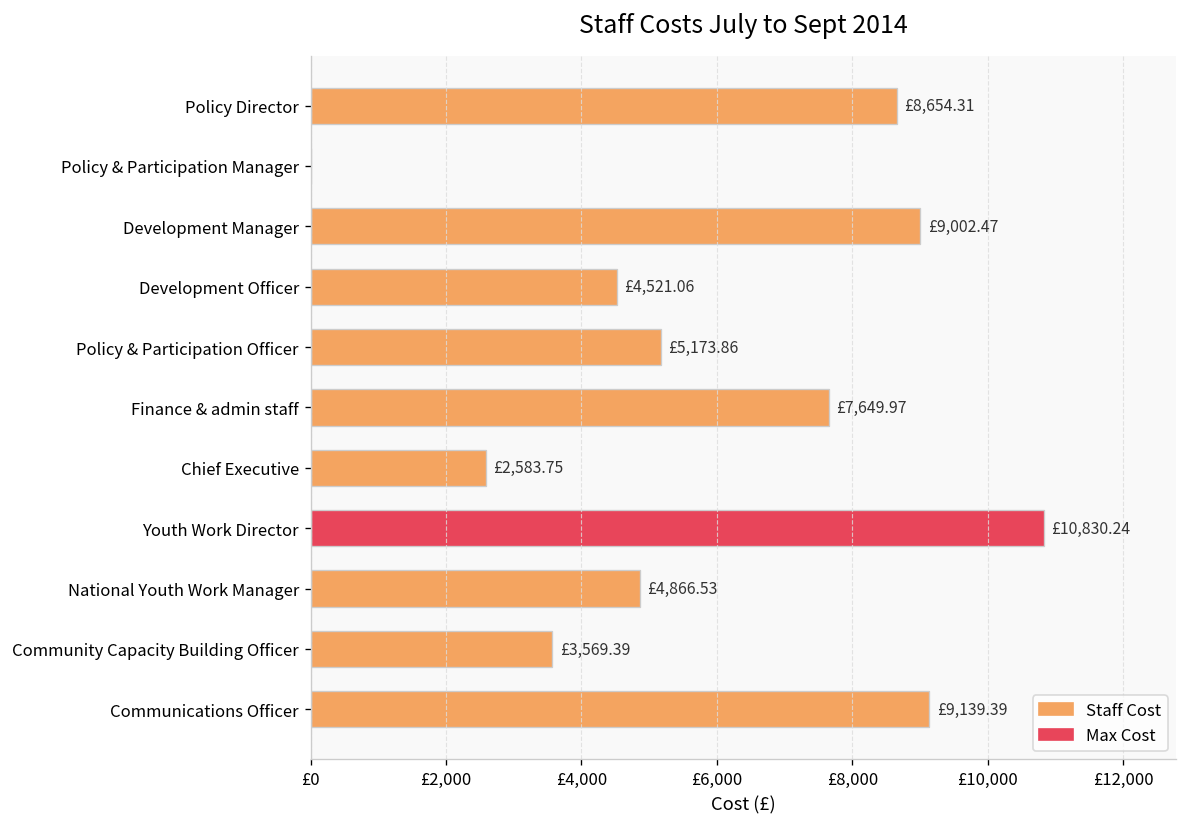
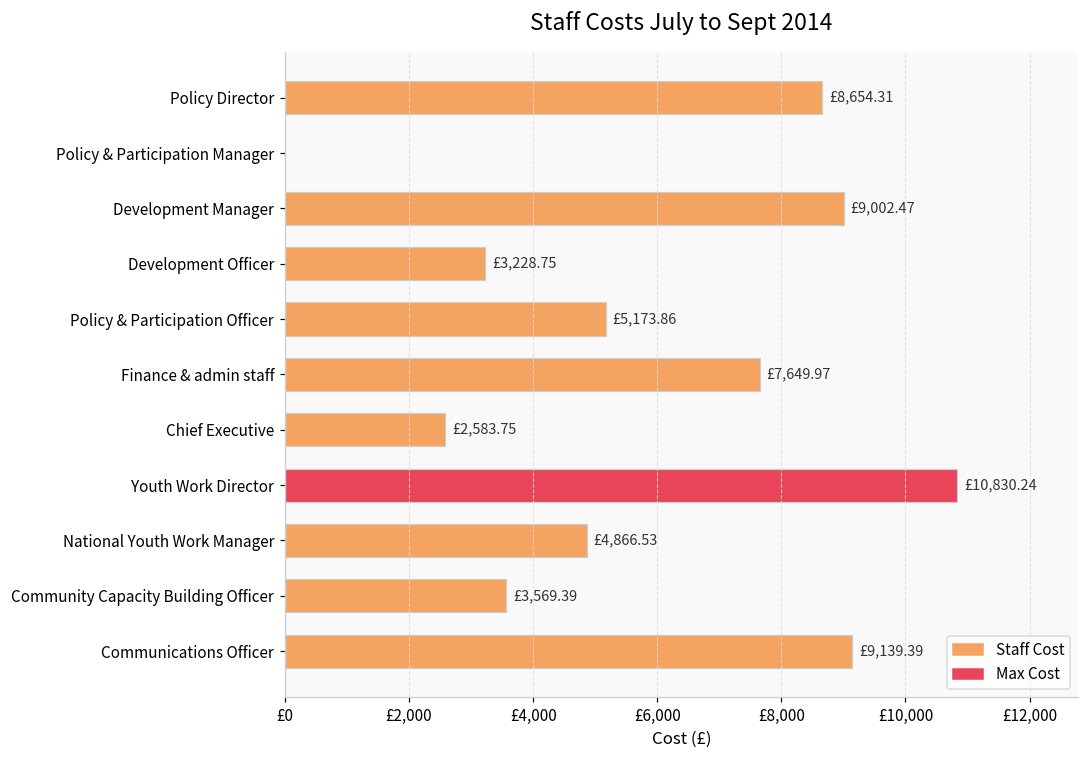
  {
    "Policy Director": "£8,654.31",
    "Development Manager": "£9,002.47",
-   "Development Officer": "£4,521.06",
+   "Development Officer": "£3,228.75",
    "Policy & Participation Officer": "£5,173.86",
    "Finance & admin staff": "£7,649.97",
    "Chief Executive": "£2,583.75",
    "Youth Work Director": "£10,830.24",
    "National Youth Work Manager": "£4,866.53",
    "Community Capacity Building Officer": "£3,569.39",
    "Communications Officer": "£9,139.39"
  }
